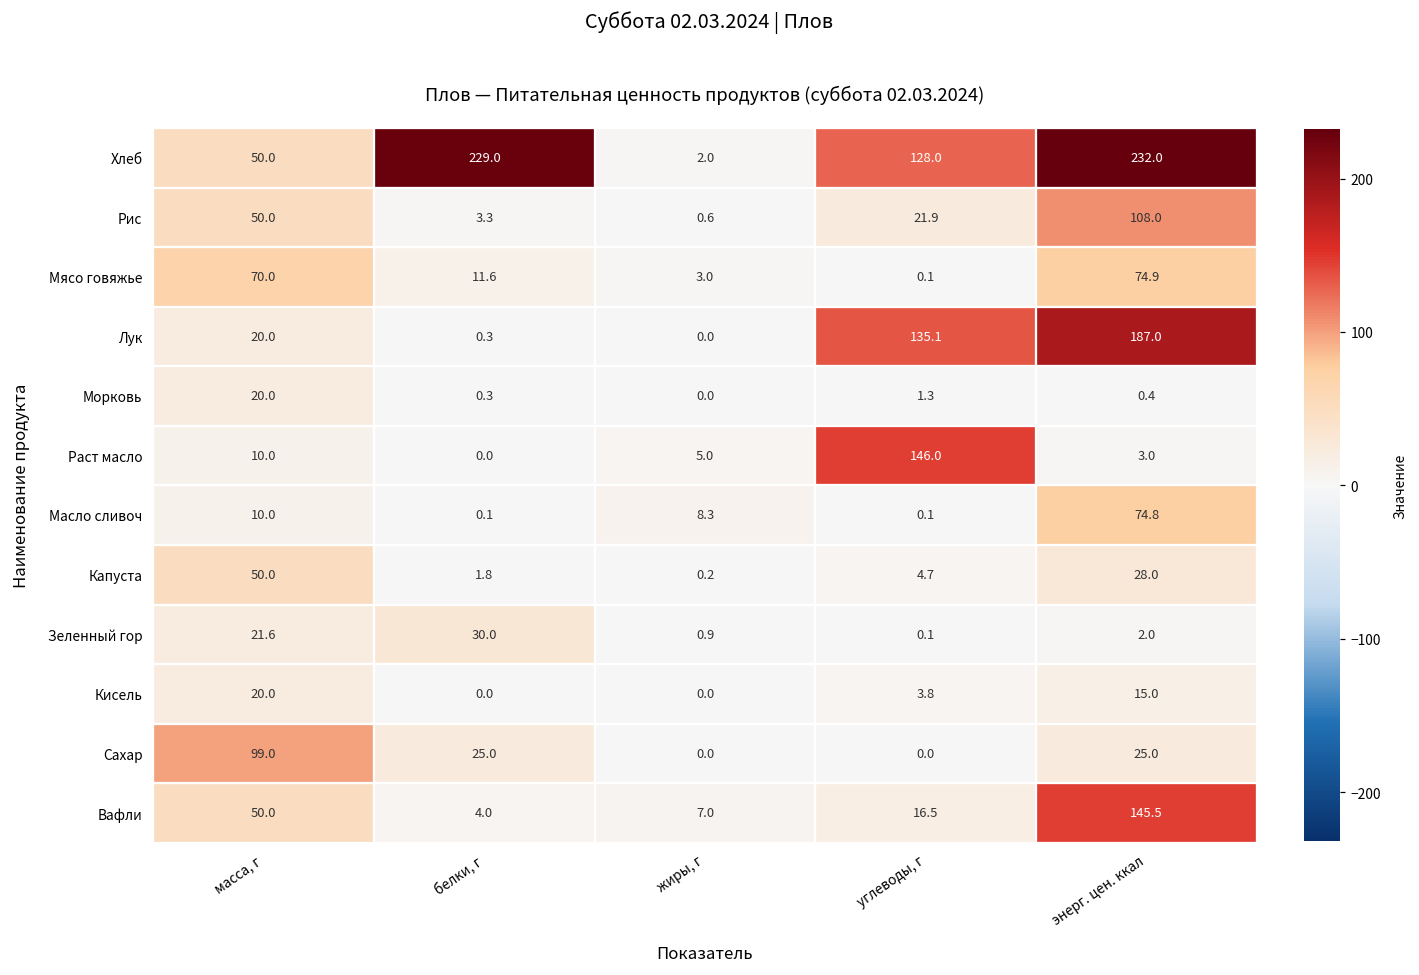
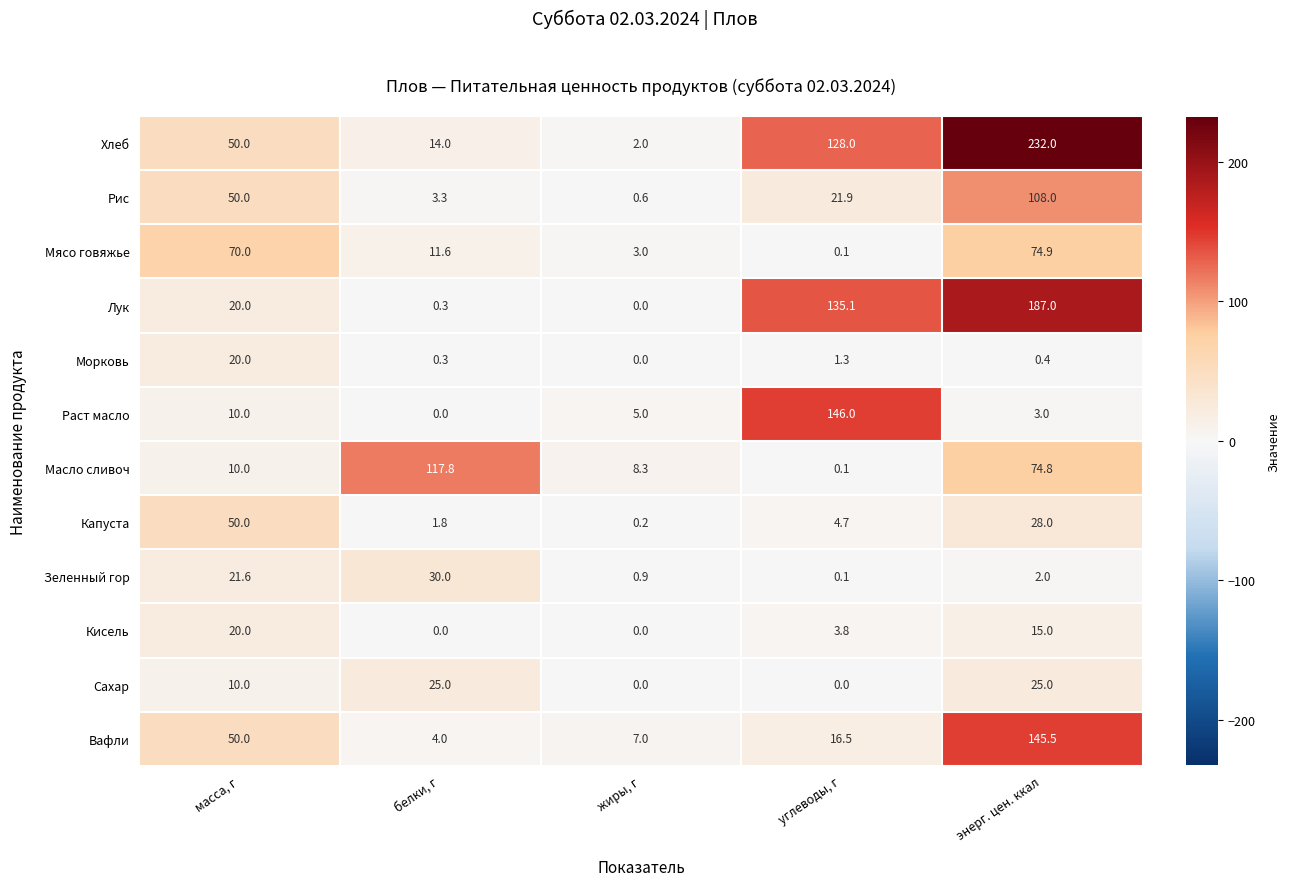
  {
    "Хлеб": {
      "масса, г": 50.0,
-     "белки, г": 229.0,
+     "белки, г": 14.0,
      "жиры, г": 2.0,
      "углеводы, г": 128.0,
      "энерг. цен. ккал": 232.0
    },
    "Рис": {
      "масса, г": 50.0,
      "белки, г": 3.3,
      "жиры, г": 0.6,
      "углеводы, г": 21.9,
      "энерг. цен. ккал": 108.0
    },
    "Мясо говяжье": {
      "масса, г": 70.0,
      "белки, г": 11.6,
      "жиры, г": 3.0,
      "углеводы, г": 0.1,
      "энерг. цен. ккал": 74.9
    },
    "Лук": {
      "масса, г": 20.0,
      "белки, г": 0.3,
      "жиры, г": 0.0,
      "углеводы, г": 135.1,
      "энерг. цен. ккал": 187.0
    },
    "Морковь": {
      "масса, г": 20.0,
      "белки, г": 0.3,
      "жиры, г": 0.0,
      "углеводы, г": 1.3,
      "энерг. цен. ккал": 0.4
    },
    "Раст масло": {
      "масса, г": 10.0,
      "белки, г": 0.0,
      "жиры, г": 5.0,
      "углеводы, г": 146.0,
      "энерг. цен. ккал": 3.0
    },
    "Масло сливоч": {
      "масса, г": 10.0,
-     "белки, г": 0.1,
+     "белки, г": 117.8,
      "жиры, г": 8.3,
      "углеводы, г": 0.1,
      "энерг. цен. ккал": 74.8
    },
    "Капуста": {
      "масса, г": 50.0,
      "белки, г": 1.8,
      "жиры, г": 0.2,
      "углеводы, г": 4.7,
      "энерг. цен. ккал": 28.0
    },
    "Зеленный гор": {
      "масса, г": 21.6,
      "белки, г": 30.0,
      "жиры, г": 0.9,
      "углеводы, г": 0.1,
      "энерг. цен. ккал": 2.0
    },
    "Кисель": {
      "масса, г": 20.0,
      "белки, г": 0.0,
      "жиры, г": 0.0,
      "углеводы, г": 3.8,
      "энерг. цен. ккал": 15.0
    },
    "Сахар": {
-     "масса, г": 99.0,
+     "масса, г": 10.0,
      "белки, г": 25.0,
      "жиры, г": 0.0,
      "углеводы, г": 0.0,
      "энерг. цен. ккал": 25.0
    },
    "Вафли": {
      "масса, г": 50.0,
      "белки, г": 4.0,
      "жиры, г": 7.0,
      "углеводы, г": 16.5,
      "энерг. цен. ккал": 145.5
    }
  }
